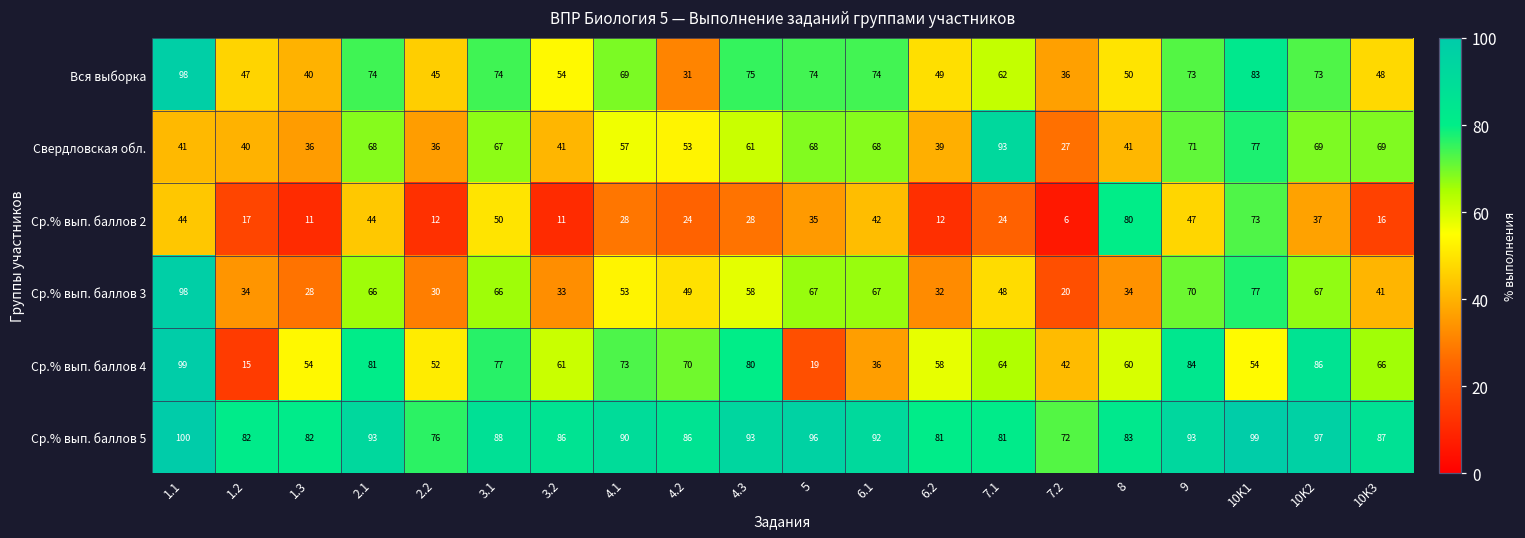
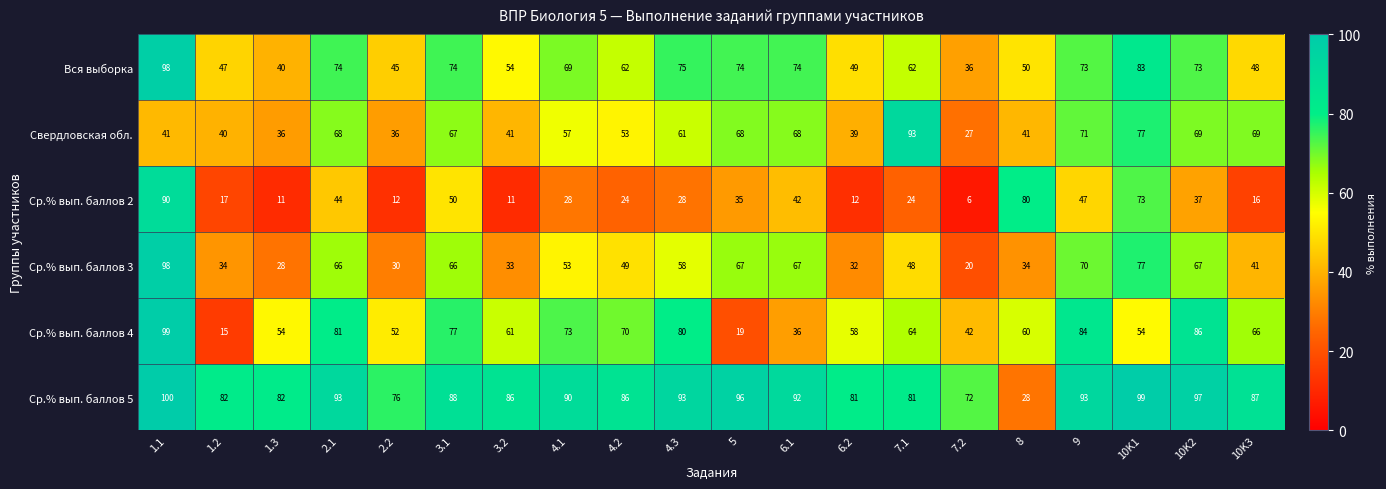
  {
    "Вся выборка": {
      "1.1": 98,
      "1.2": 47,
      "1.3": 40,
      "2.1": 74,
      "2.2": 45,
      "3.1": 74,
      "3.2": 54,
      "4.1": 69,
-     "4.2": 31,
+     "4.2": 62,
      "4.3": 75,
      "5": 74,
      "6.1": 74,
      "6.2": 49,
      "7.1": 62,
      "7.2": 36,
      "8": 50,
      "9": 73,
      "10K1": 83,
      "10K2": 73,
      "10K3": 48
    },
    "Свердловская обл.": {
      "1.1": 41,
      "1.2": 40,
      "1.3": 36,
      "2.1": 68,
      "2.2": 36,
      "3.1": 67,
      "3.2": 41,
      "4.1": 57,
      "4.2": 53,
      "4.3": 61,
      "5": 68,
      "6.1": 68,
      "6.2": 39,
      "7.1": 93,
      "7.2": 27,
      "8": 41,
      "9": 71,
      "10K1": 77,
      "10K2": 69,
      "10K3": 69
    },
    "Ср.% вып. баллов 2": {
-     "1.1": 44,
+     "1.1": 90,
      "1.2": 17,
      "1.3": 11,
      "2.1": 44,
      "2.2": 12,
      "3.1": 50,
      "3.2": 11,
      "4.1": 28,
      "4.2": 24,
      "4.3": 28,
      "5": 35,
      "6.1": 42,
      "6.2": 12,
      "7.1": 24,
      "7.2": 6,
      "8": 80,
      "9": 47,
      "10K1": 73,
      "10K2": 37,
      "10K3": 16
    },
    "Ср.% вып. баллов 3": {
      "1.1": 98,
      "1.2": 34,
      "1.3": 28,
      "2.1": 66,
      "2.2": 30,
      "3.1": 66,
      "3.2": 33,
      "4.1": 53,
      "4.2": 49,
      "4.3": 58,
      "5": 67,
      "6.1": 67,
      "6.2": 32,
      "7.1": 48,
      "7.2": 20,
      "8": 34,
      "9": 70,
      "10K1": 77,
      "10K2": 67,
      "10K3": 41
    },
    "Ср.% вып. баллов 4": {
      "1.1": 99,
      "1.2": 15,
      "1.3": 54,
      "2.1": 81,
      "2.2": 52,
      "3.1": 77,
      "3.2": 61,
      "4.1": 73,
      "4.2": 70,
      "4.3": 80,
      "5": 19,
      "6.1": 36,
      "6.2": 58,
      "7.1": 64,
      "7.2": 42,
      "8": 60,
      "9": 84,
      "10K1": 54,
      "10K2": 86,
      "10K3": 66
    },
    "Ср.% вып. баллов 5": {
      "1.1": 100,
      "1.2": 82,
      "1.3": 82,
      "2.1": 93,
      "2.2": 76,
      "3.1": 88,
      "3.2": 86,
      "4.1": 90,
      "4.2": 86,
      "4.3": 93,
      "5": 96,
      "6.1": 92,
      "6.2": 81,
      "7.1": 81,
      "7.2": 72,
-     "8": 83,
+     "8": 28,
      "9": 93,
      "10K1": 99,
      "10K2": 97,
      "10K3": 87
    }
  }
